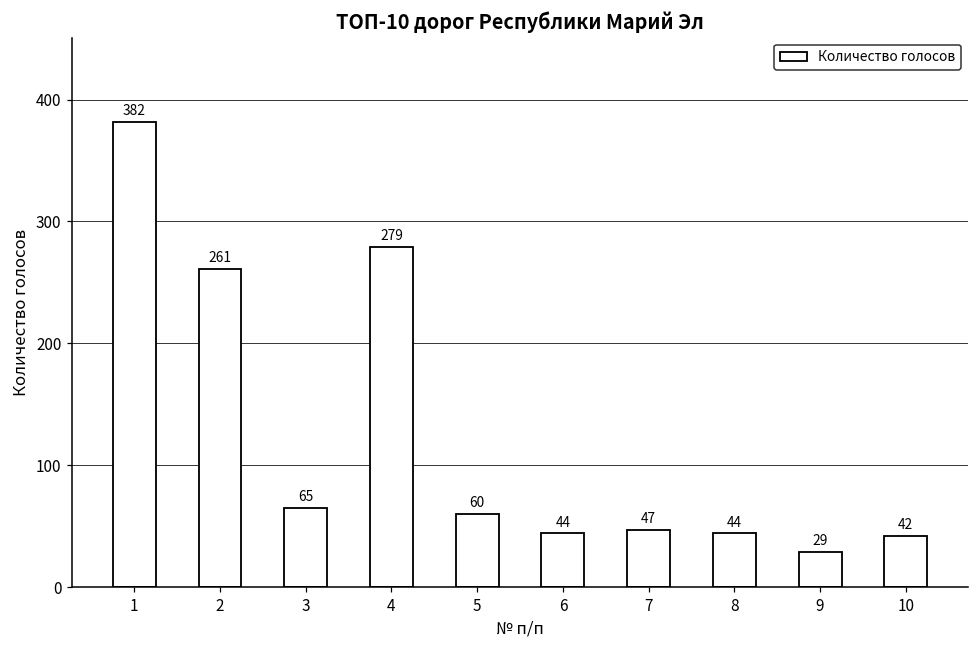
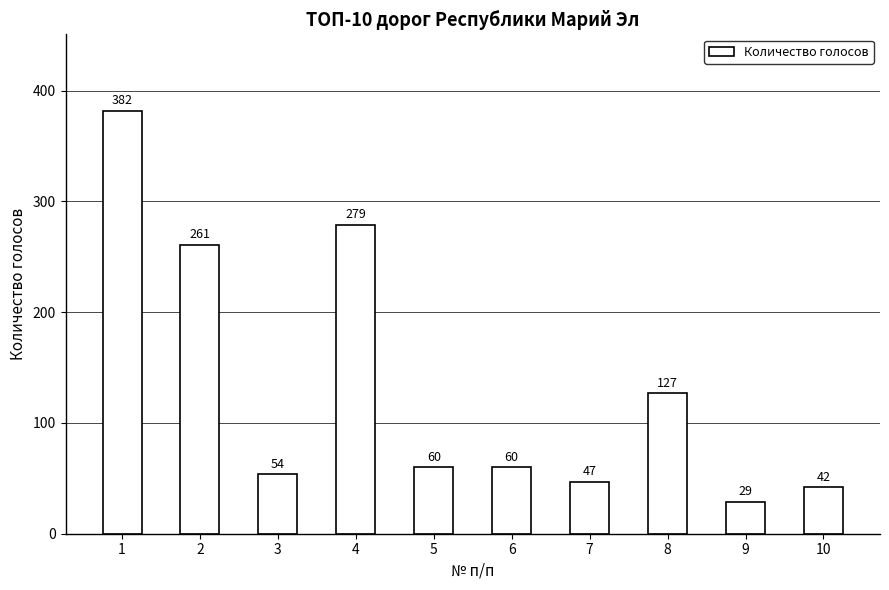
  {
    "1": 382,
    "2": 261,
-   "3": 65,
+   "3": 54,
    "4": 279,
    "5": 60,
-   "6": 44,
+   "6": 60,
    "7": 47,
-   "8": 44,
+   "8": 127,
    "9": 29,
    "10": 42
  }
